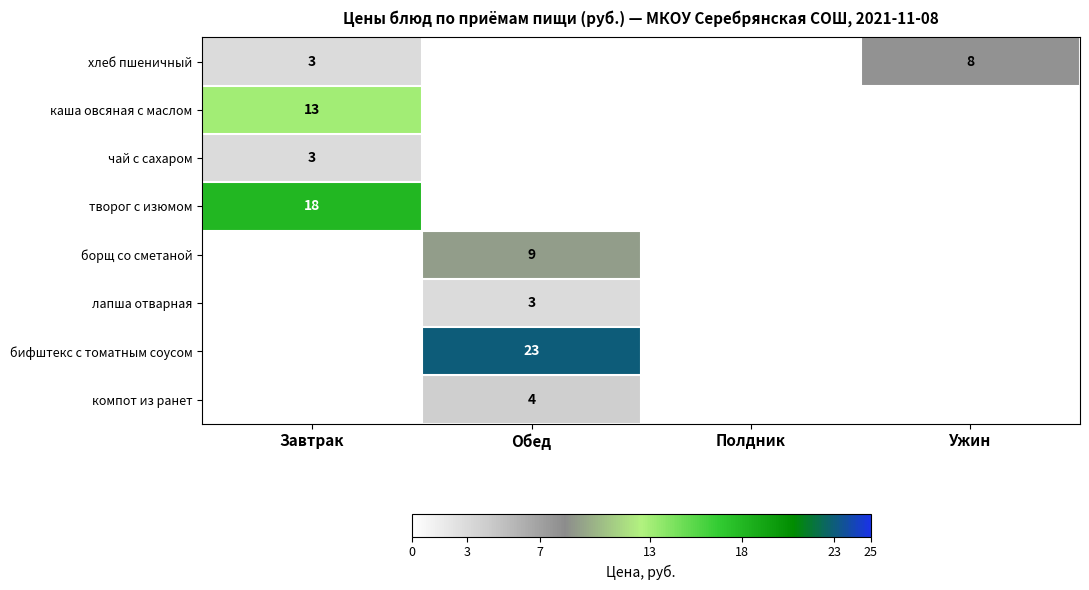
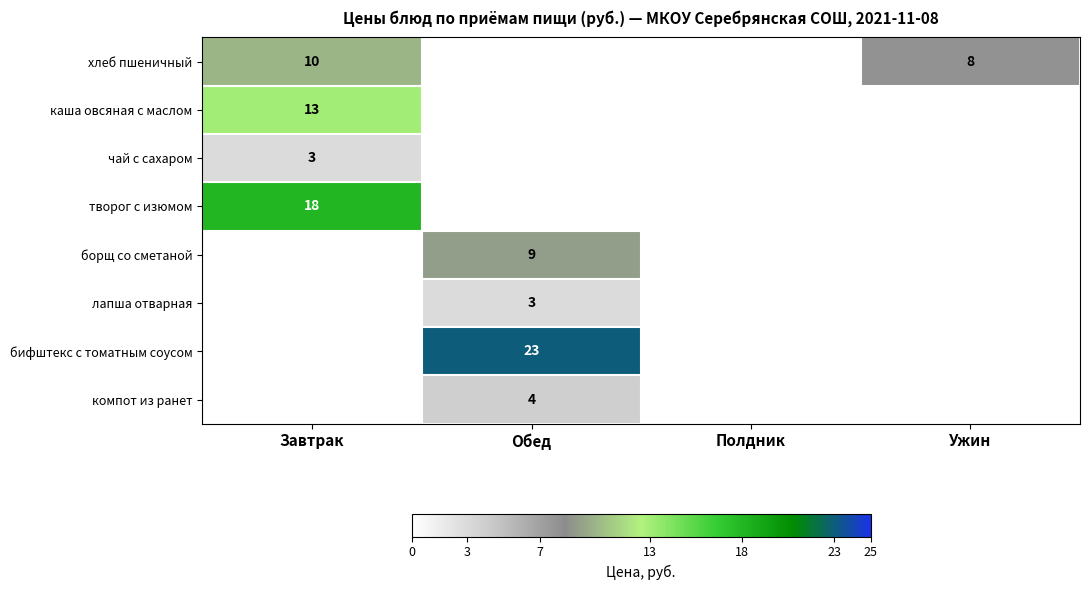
  {
    "хлеб пшеничный": {
-     "Завтрак": 3,
+     "Завтрак": 10,
      "Ужин": 8
    },
    "каша овсяная с маслом": {
      "Завтрак": 13
    },
    "чай с сахаром": {
      "Завтрак": 3
    },
    "творог с изюмом": {
      "Завтрак": 18
    },
    "борщ со сметаной": {
      "Обед": 9
    },
    "лапша отварная": {
      "Обед": 3
    },
    "бифштекс с томатным соусом": {
      "Обед": 23
    },
    "компот из ранет": {
      "Обед": 4
    }
  }
